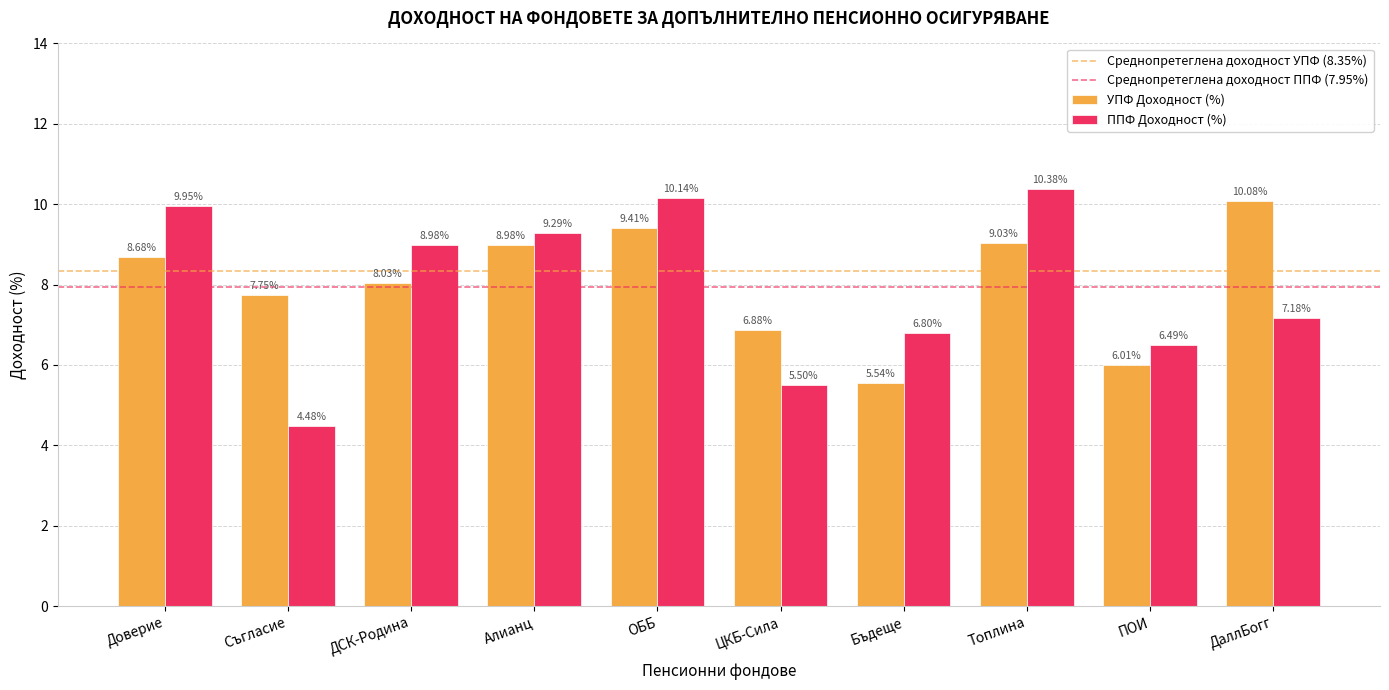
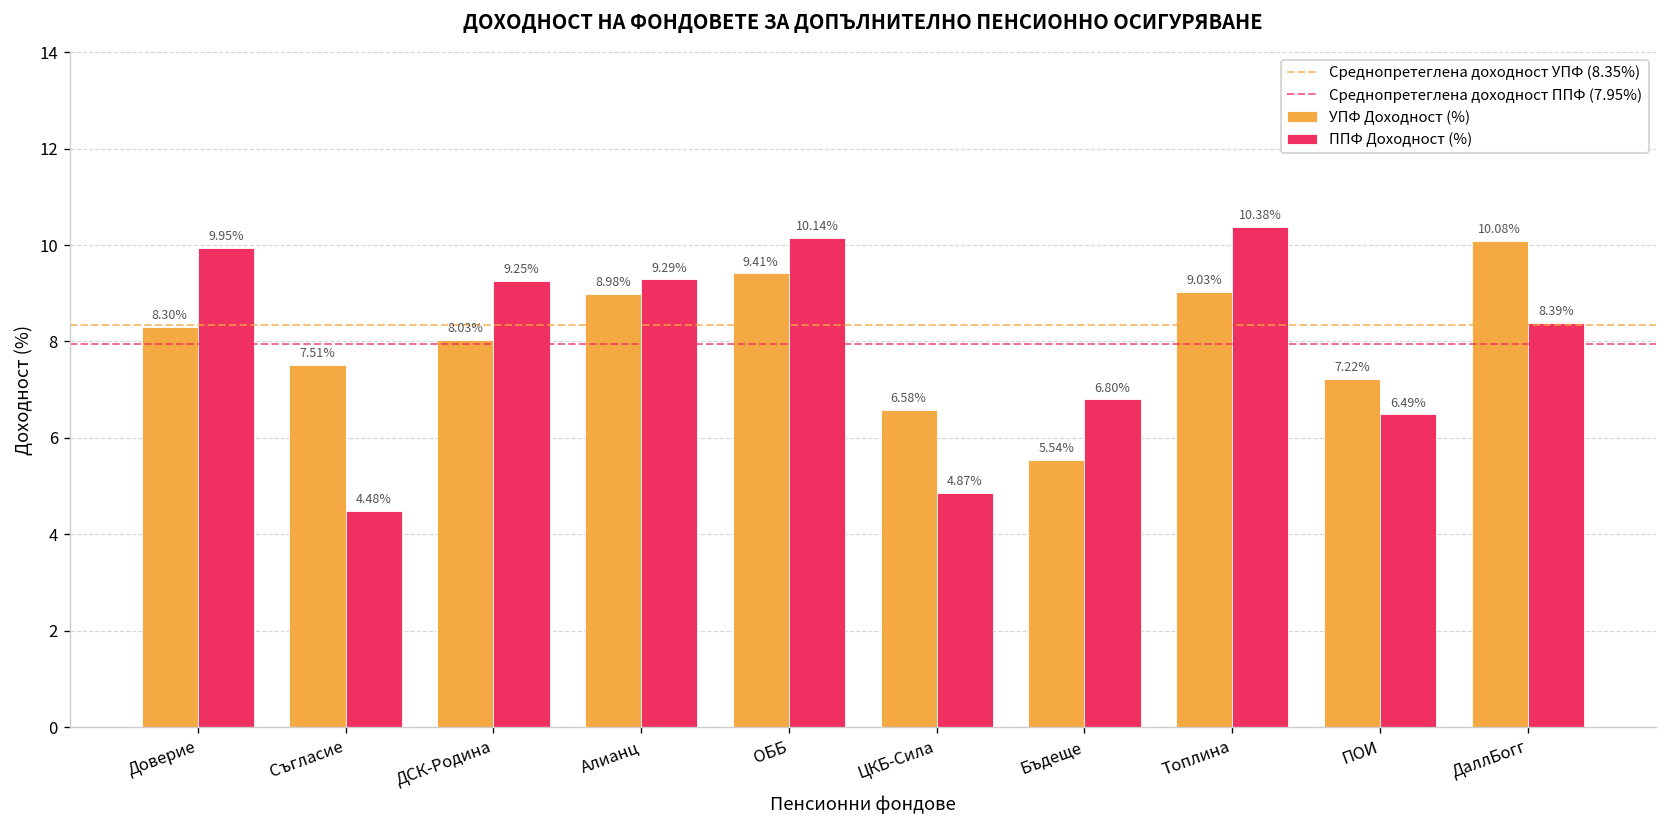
  {
    "УПФ Доходност (%)": {
-     "Доверие": "8.68%",
-     "Съгласие": "7.75%",
+     "Доверие": "8.30%",
+     "Съгласие": "7.51%",
      "ДСК-Родина": "8.03%",
      "Алианц": "8.98%",
      "ОББ": "9.41%",
-     "ЦКБ-Сила": "6.88%",
+     "ЦКБ-Сила": "6.58%",
      "Бъдеще": "5.54%",
      "Топлина": "9.03%",
-     "ПОИ": "6.01%",
+     "ПОИ": "7.22%",
      "ДаллБогг": "10.08%"
    },
    "ППФ Доходност (%)": {
      "Доверие": "9.95%",
      "Съгласие": "4.48%",
-     "ДСК-Родина": "8.98%",
+     "ДСК-Родина": "9.25%",
      "Алианц": "9.29%",
      "ОББ": "10.14%",
-     "ЦКБ-Сила": "5.50%",
+     "ЦКБ-Сила": "4.87%",
      "Бъдеще": "6.80%",
      "Топлина": "10.38%",
      "ПОИ": "6.49%",
-     "ДаллБогг": "7.18%"
+     "ДаллБогг": "8.39%"
    }
  }
